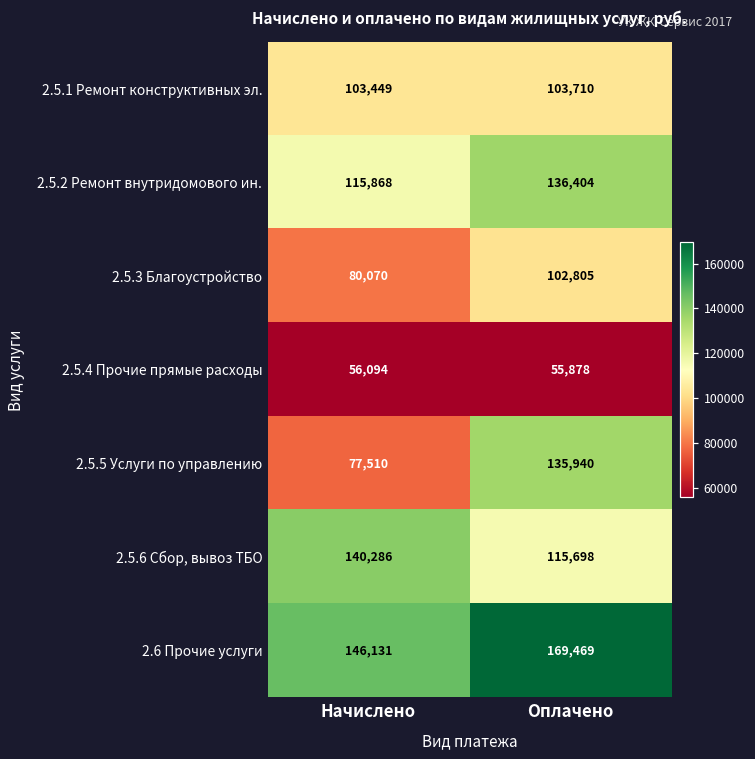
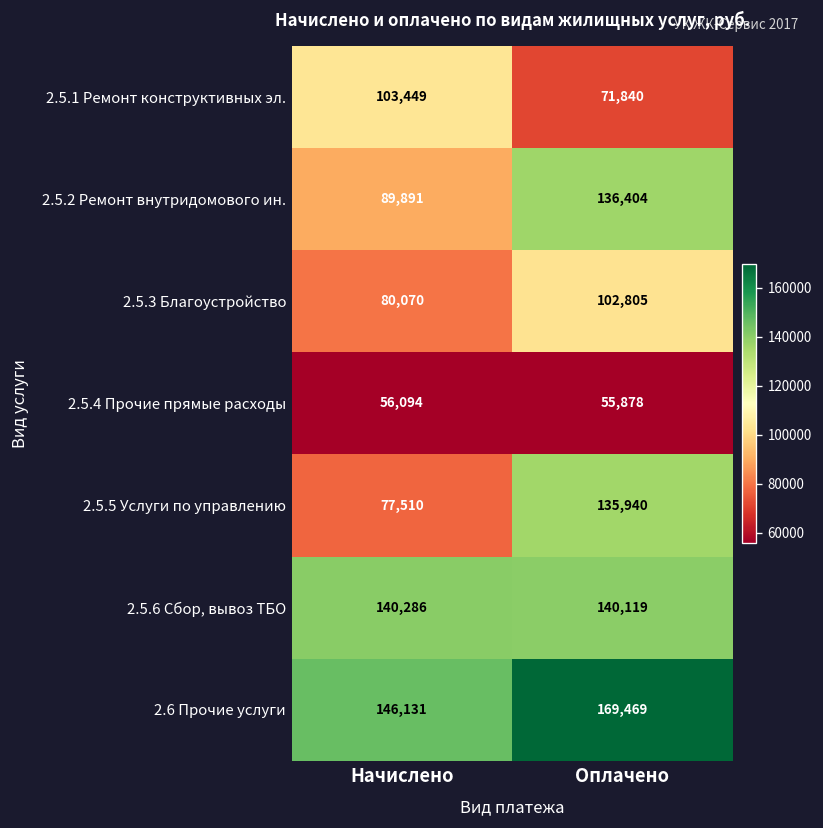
  {
    "2.5.1 Ремонт конструктивных эл.": {
      "Начислено": "103,449",
-     "Оплачено": "103,710"
+     "Оплачено": "71,840"
    },
    "2.5.2 Ремонт внутридомового ин.": {
-     "Начислено": "115,868",
+     "Начислено": "89,891",
      "Оплачено": "136,404"
    },
    "2.5.3 Благоустройство": {
      "Начислено": "80,070",
      "Оплачено": "102,805"
    },
    "2.5.4 Прочие прямые расходы": {
      "Начислено": "56,094",
      "Оплачено": "55,878"
    },
    "2.5.5 Услуги по управлению": {
      "Начислено": "77,510",
      "Оплачено": "135,940"
    },
    "2.5.6 Сбор, вывоз ТБО": {
      "Начислено": "140,286",
-     "Оплачено": "115,698"
+     "Оплачено": "140,119"
    },
    "2.6 Прочие услуги": {
      "Начислено": "146,131",
      "Оплачено": "169,469"
    }
  }
